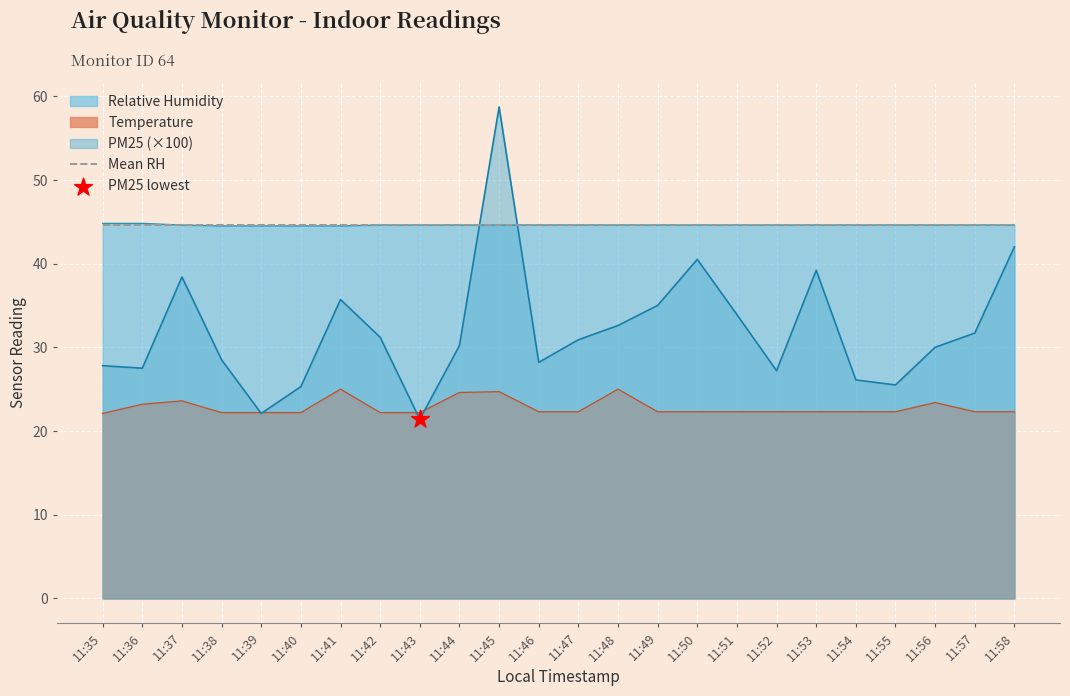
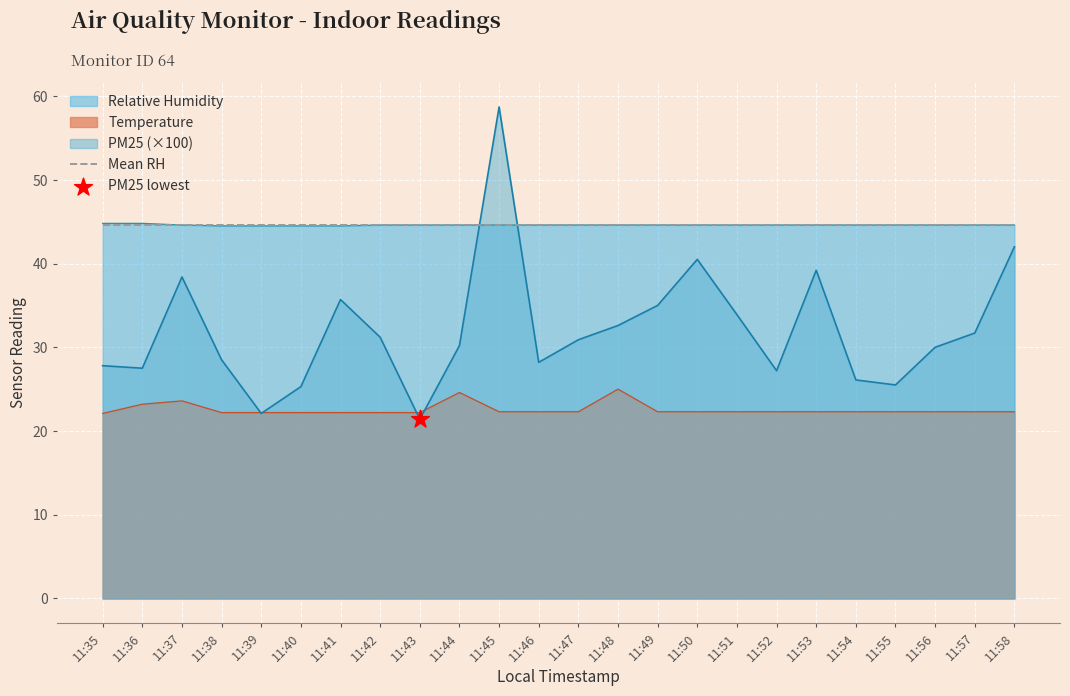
  {
    "Temperature": {
      "11:35": 22,
      "11:36": 23,
      "11:37": 24,
      "11:38": 22,
      "11:40": 22,
-     "11:41": 25,
+     "11:41": 22,
      "11:42": 22,
      "11:43": 22,
      "11:44": 25,
-     "11:45": 25,
+     "11:45": 22,
      "11:46": 22,
      "11:47": 22,
      "11:48": 25,
      "11:49": 22,
      "11:50": 22,
      "11:51": 22,
      "11:52": 22,
      "11:53": 22,
      "11:54": 22,
      "11:55": 22,
-     "11:56": 23,
+     "11:56": 22,
      "11:57": 22,
      "11:58": 22
    }
  }
